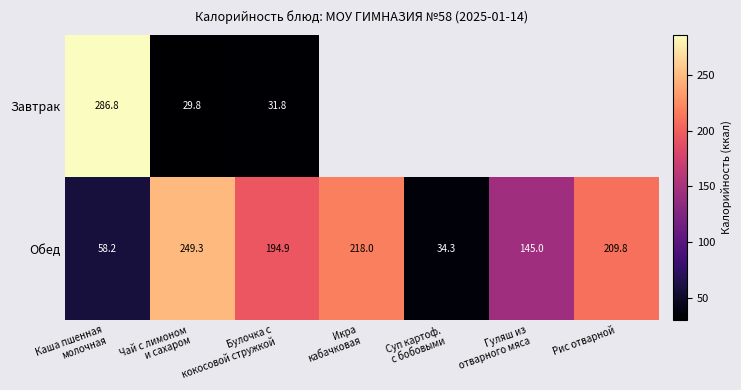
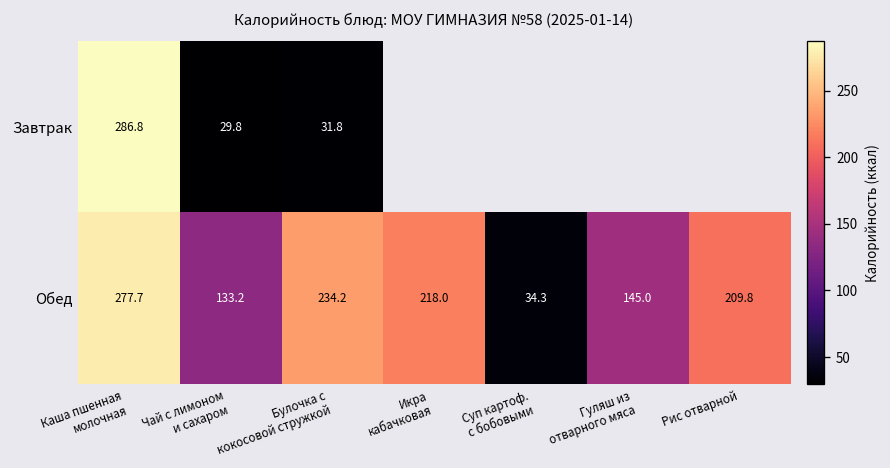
  {
    "Завтрак": {
      "Каша пшенная молочная": 286.8,
      "Чай с лимоном и сахаром": 29.8,
      "Булочка с кокосовой стружкой": 31.8
    },
    "Обед": {
-     "Каша пшенная молочная": 58.2,
-     "Чай с лимоном и сахаром": 249.3,
-     "Булочка с кокосовой стружкой": 194.9,
+     "Каша пшенная молочная": 277.7,
+     "Чай с лимоном и сахаром": 133.2,
+     "Булочка с кокосовой стружкой": 234.2,
      "Икра кабачковая": 218.0,
      "Суп картоф. с бобовыми": 34.3,
      "Гуляш из отварного мяса": 145.0,
      "Рис отварной": 209.8
    }
  }
